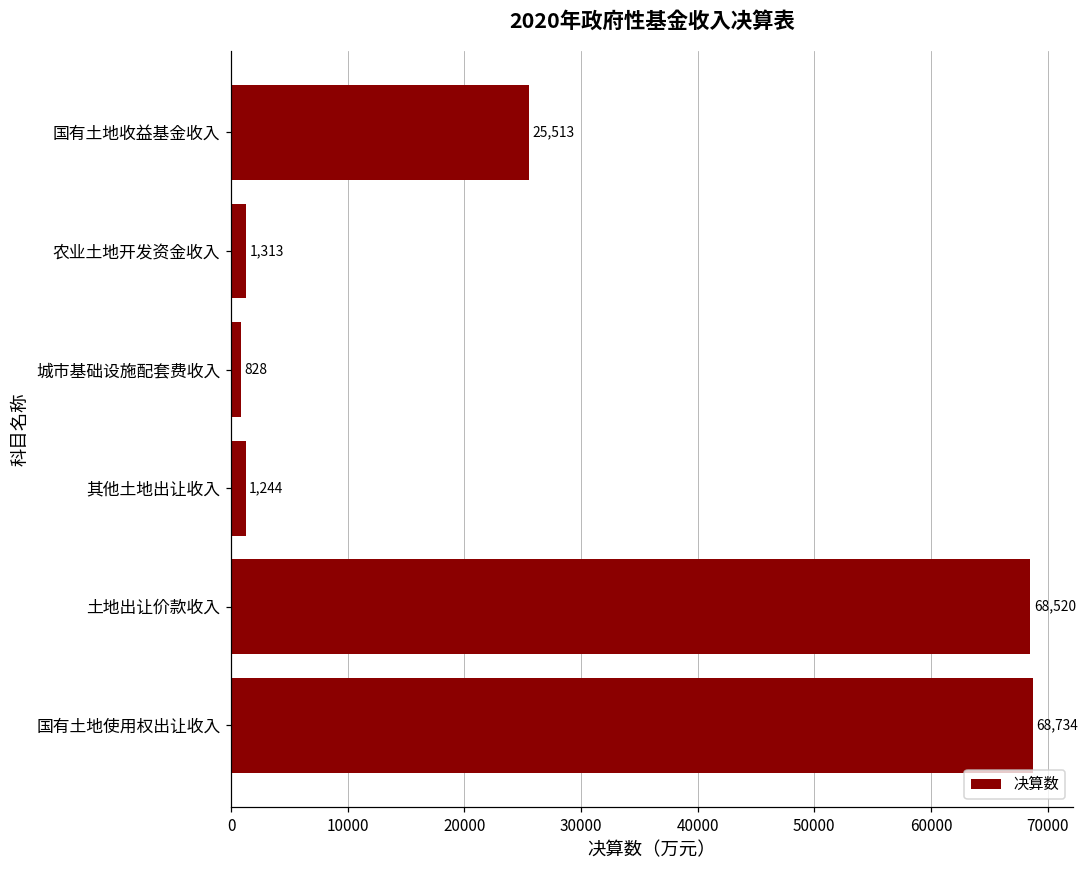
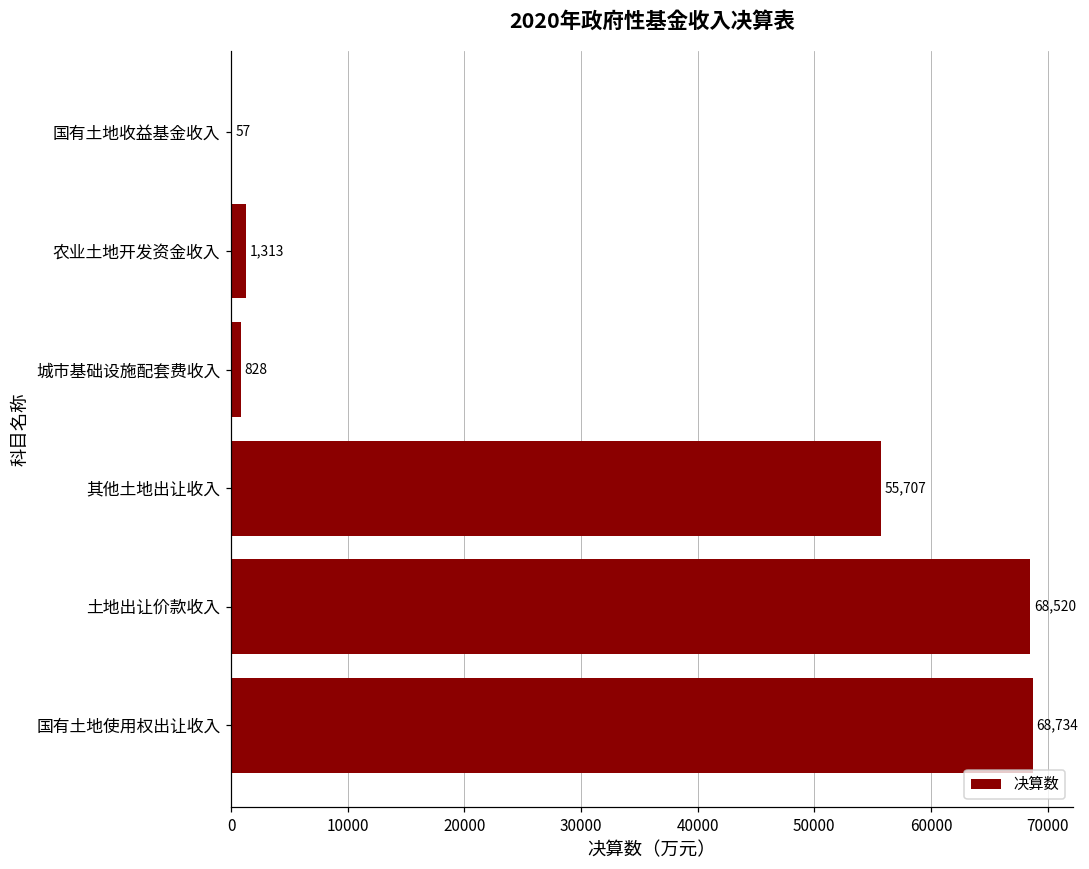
  {
-   "国有土地收益基金收入": "25,513",
+   "国有土地收益基金收入": "57",
    "农业土地开发资金收入": "1,313",
    "城市基础设施配套费收入": "828",
-   "其他土地出让收入": "1,244",
+   "其他土地出让收入": "55,707",
    "土地出让价款收入": "68,520",
    "国有土地使用权出让收入": "68,734"
  }
